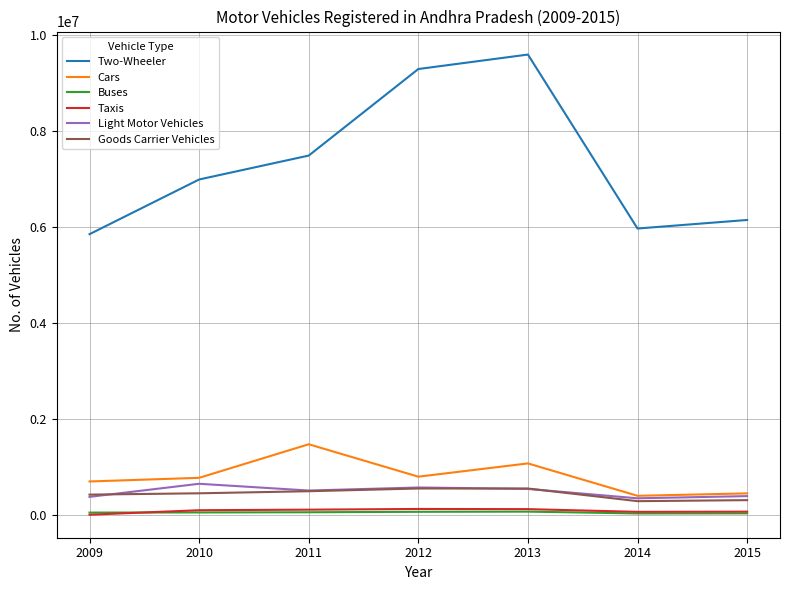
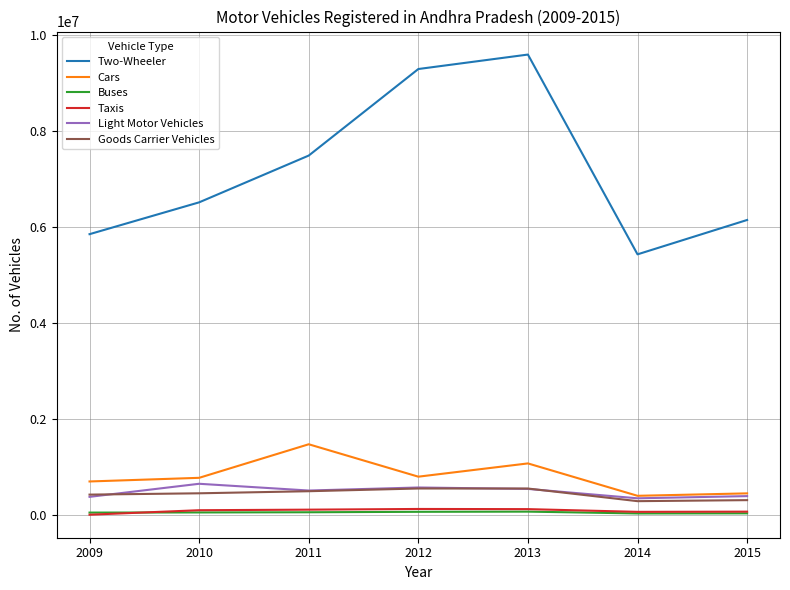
  {
    "Two-Wheeler": {
      "2009": 5900000,
-     "2010": 7000000,
+     "2010": 6500000,
      "2011": 7500000,
      "2012": 9300000,
      "2013": 9600000,
-     "2014": 6000000,
+     "2014": 5400000,
      "2015": 6100000
    },
    "Cars": {
      "2009": 700000,
      "2010": 800000,
      "2011": 1500000,
      "2012": 800000,
      "2013": 1100000,
      "2015": 500000
    },
    "Buses": {
      "2011": 100000,
      "2012": 100000
    },
    "Taxis": {
      "2011": 100000,
      "2012": 100000
    },
    "Light Motor Vehicles": {
      "2010": 700000,
      "2015": 400000
    },
    "Goods Carrier Vehicles": {
      "2010": 500000,
      "2014": 300000,
      "2015": 300000
    }
  }
